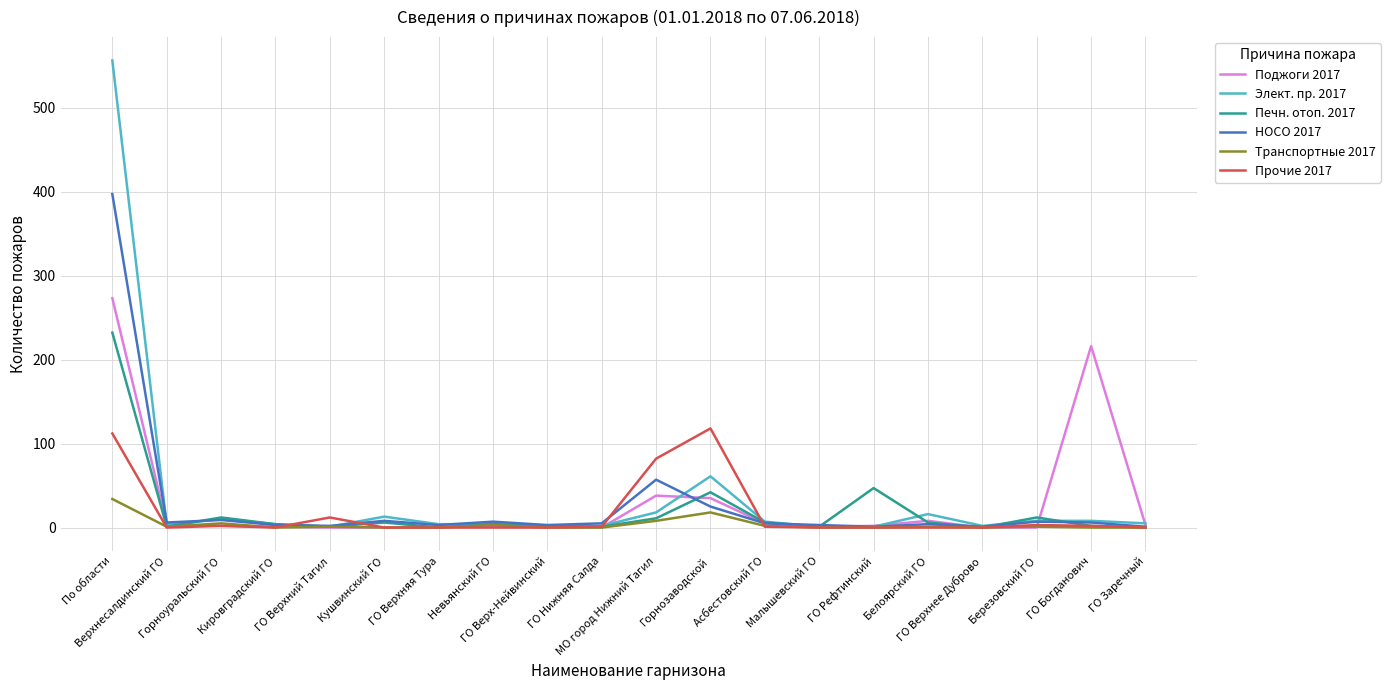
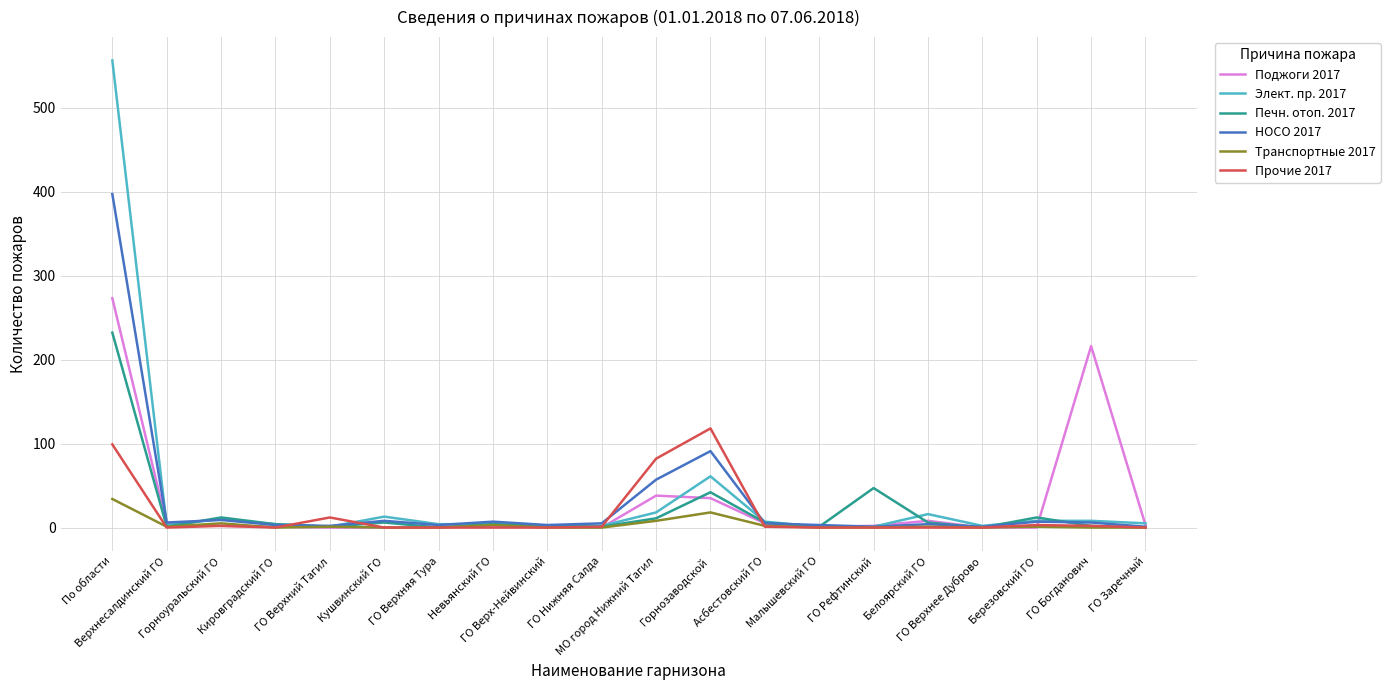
  {
    "Поджоги 2017": {
      "По области": 270,
      "МО город Нижний Тагил": 40,
      "Горнозаводской": 40,
      "ГО Богданович": 220
    },
    "Элект. пр. 2017": {
      "По области": 560,
      "Кушвинский ГО": 10,
      "МО город Нижний Тагил": 20,
      "Горнозаводской": 60,
      "Белоярский ГО": 20
    },
    "Печн. отоп. 2017": {
      "По области": 230,
      "Горнозаводской": 40,
      "ГО Рефтинский": 50,
      "Березовский ГО": 10
    },
    "НОСО 2017": {
      "По области": 400,
      "ГО Нижняя Салда": 10,
      "МО город Нижний Тагил": 60,
-     "Горнозаводской": 30
+     "Горнозаводской": 90
    },
    "Транспортные 2017": {
      "По области": 30,
      "Горноуральский ГО": 10,
      "Горнозаводской": 20
    },
    "Прочие 2017": {
-     "По области": 110,
+     "По области": 100,
      "ГО Верхний Тагил": 10,
      "МО город Нижний Тагил": 80,
      "Горнозаводской": 120
    }
  }
